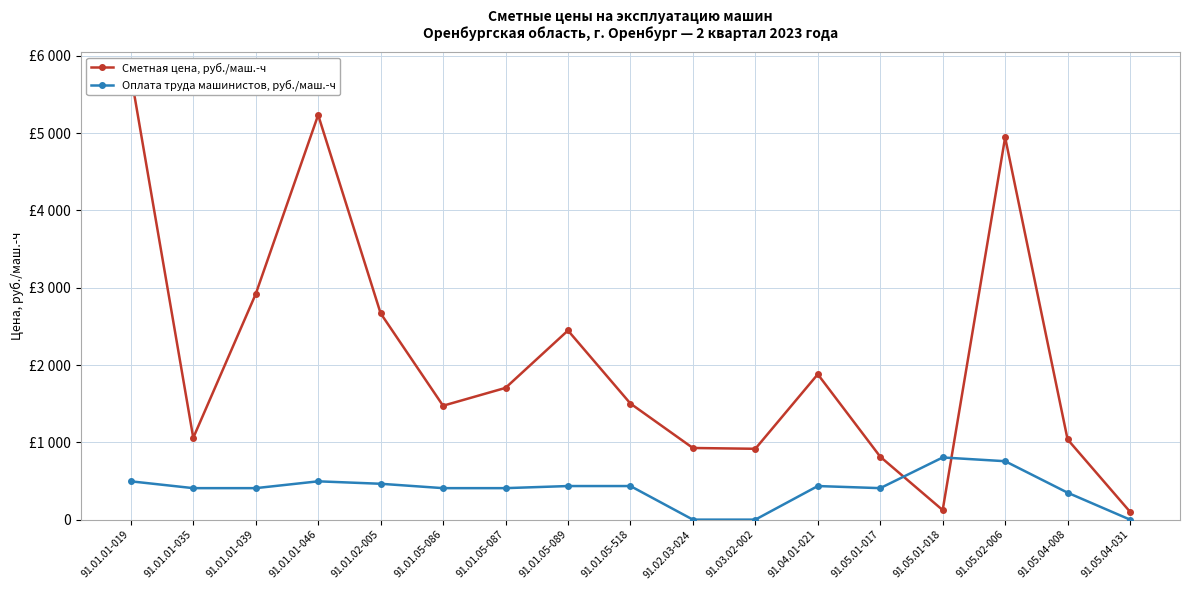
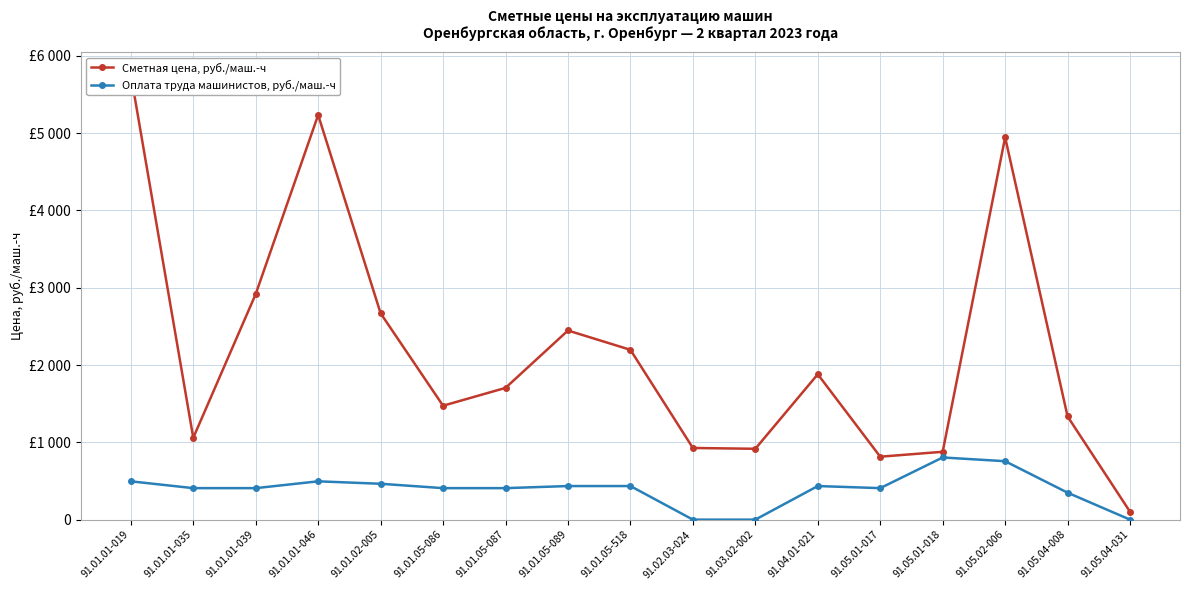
  {
    "Сметная цена, руб./маш.-ч": {
      "91.01.01-035": "£1100",
      "91.01.01-039": "£2900",
      "91.01.01-046": "£5200",
      "91.01.02-005": "£2700",
      "91.01.05-086": "£1500",
      "91.01.05-087": "£1700",
      "91.01.05-089": "£2400",
-     "91.01.05-518": "£1500",
+     "91.01.05-518": "£2200",
      "91.02.03-024": "£900",
      "91.03.02-002": "£900",
      "91.04.01-021": "£1900",
      "91.05.01-017": "£800",
-     "91.05.01-018": "£100",
+     "91.05.01-018": "£900",
      "91.05.02-006": "£4900",
-     "91.05.04-008": "£1000",
+     "91.05.04-008": "£1300",
      "91.05.04-031": "£100"
    },
    "Оплата труда машинистов, руб./маш.-ч": {
      "91.01.01-019": "£500",
      "91.01.01-035": "£400",
      "91.01.01-039": "£400",
      "91.01.01-046": "£500",
      "91.01.02-005": "£500",
      "91.01.05-086": "£400",
      "91.01.05-087": "£400",
      "91.01.05-089": "£400",
      "91.01.05-518": "£400",
      "91.02.03-024": "£0",
      "91.03.02-002": "£0",
      "91.04.01-021": "£400",
      "91.05.01-017": "£400",
      "91.05.01-018": "£800",
      "91.05.02-006": "£800",
      "91.05.04-008": "£300",
      "91.05.04-031": "£0"
    }
  }
